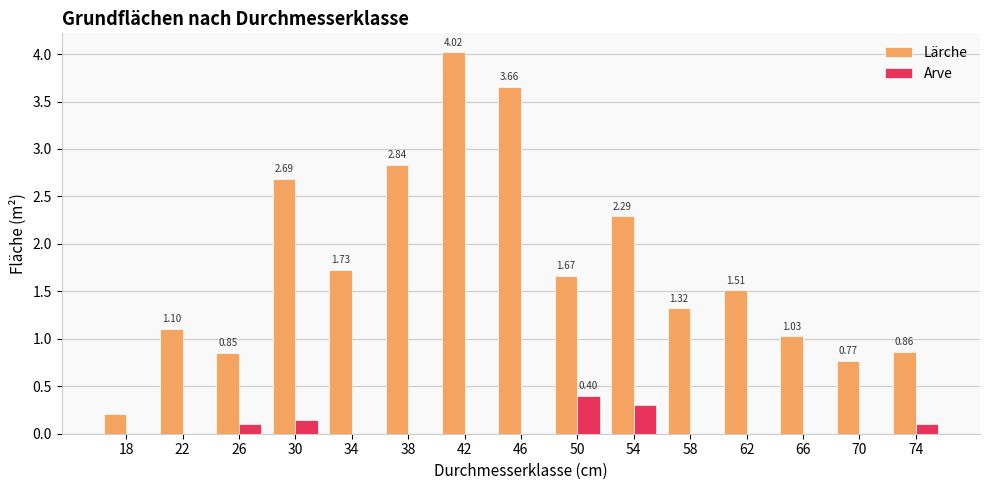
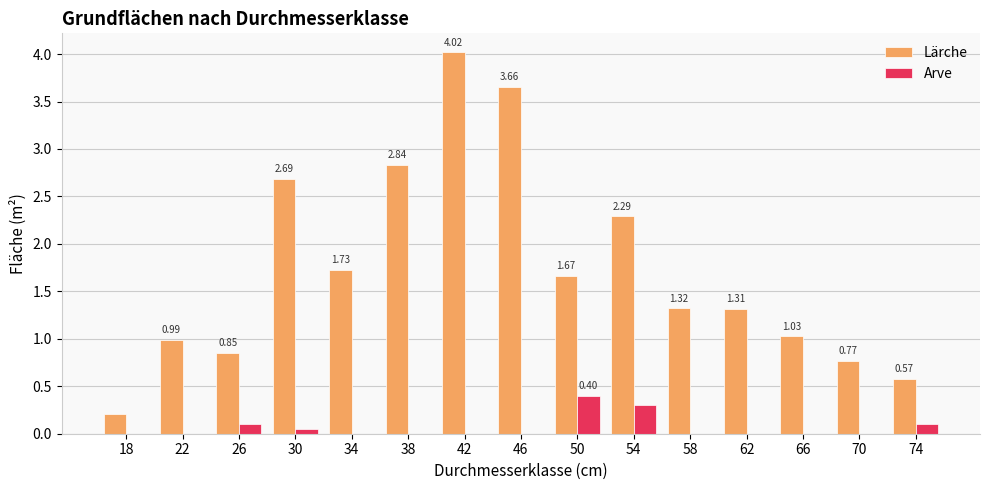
  {
    "Lärche": {
-     "22": 1.10,
+     "22": 0.99,
      "26": 0.85,
      "30": 2.69,
      "34": 1.73,
      "38": 2.84,
      "42": 4.02,
      "46": 3.66,
      "50": 1.67,
      "54": 2.29,
      "58": 1.32,
-     "62": 1.51,
+     "62": 1.31,
      "66": 1.03,
      "70": 0.77,
-     "74": 0.86
+     "74": 0.57
    },
    "Arve": {
      "18": 0.0,
      "22": 0.0,
      "26": 0.1,
-     "30": 0.1,
+     "30": 0.0,
      "34": 0.0,
      "38": 0.0,
      "42": 0.0,
      "46": 0.0,
      "54": 0.3,
      "58": 0.0,
      "62": 0.0,
      "66": 0.0,
      "70": 0.0,
      "74": 0.1
    }
  }
